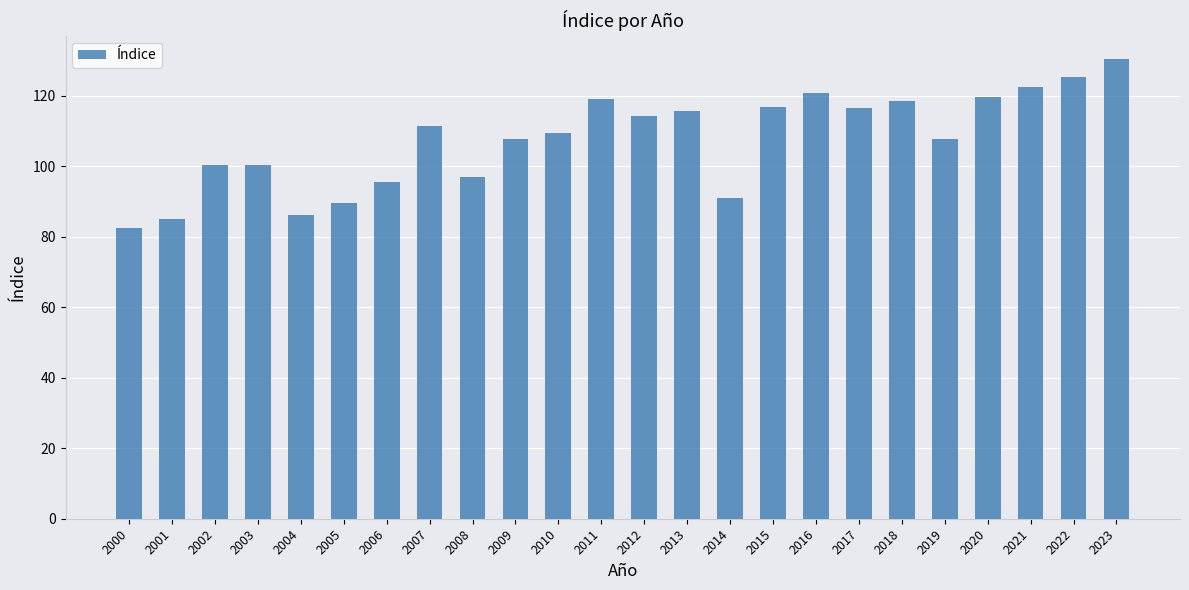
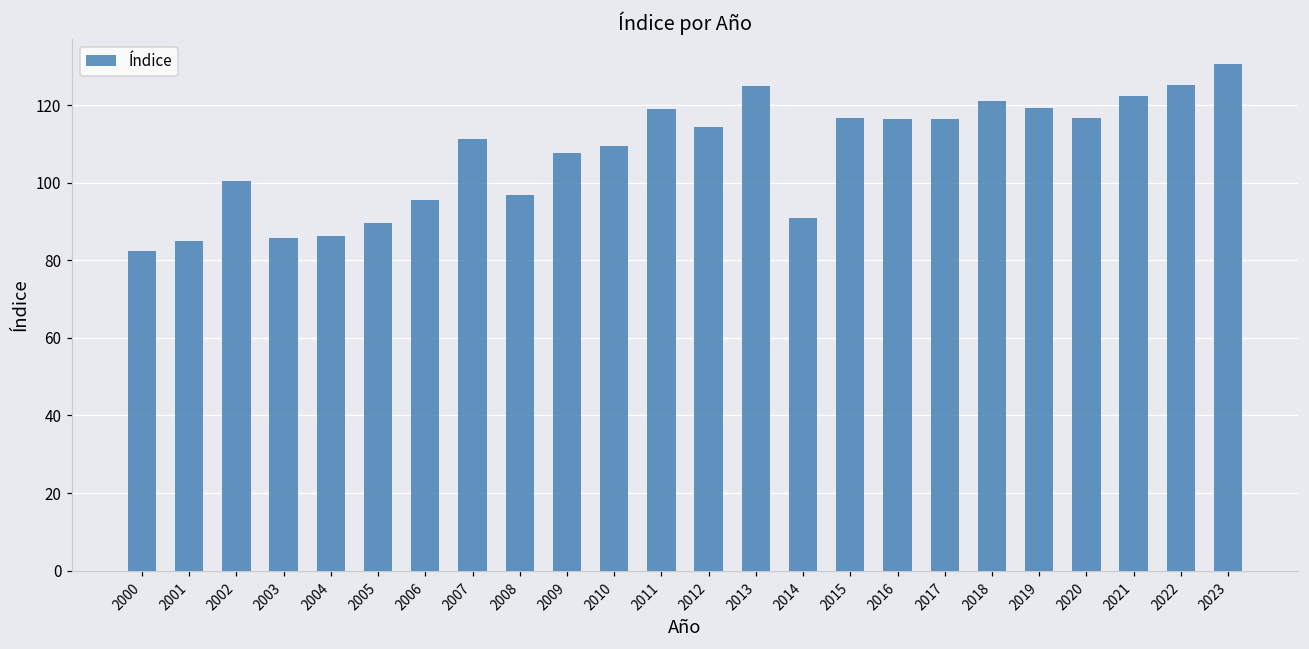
  {
    "2000": 82,
    "2001": 85,
    "2002": 100,
-   "2003": 100,
+   "2003": 86,
    "2004": 86,
    "2005": 90,
    "2006": 95,
    "2007": 111,
    "2008": 97,
    "2009": 108,
    "2010": 109,
    "2011": 119,
    "2012": 114,
-   "2013": 116,
+   "2013": 125,
    "2014": 91,
    "2015": 117,
-   "2016": 121,
+   "2016": 116,
    "2017": 117,
-   "2018": 119,
-   "2019": 108,
-   "2020": 120,
+   "2018": 121,
+   "2019": 119,
+   "2020": 117,
    "2021": 122,
    "2022": 125,
    "2023": 131
  }
